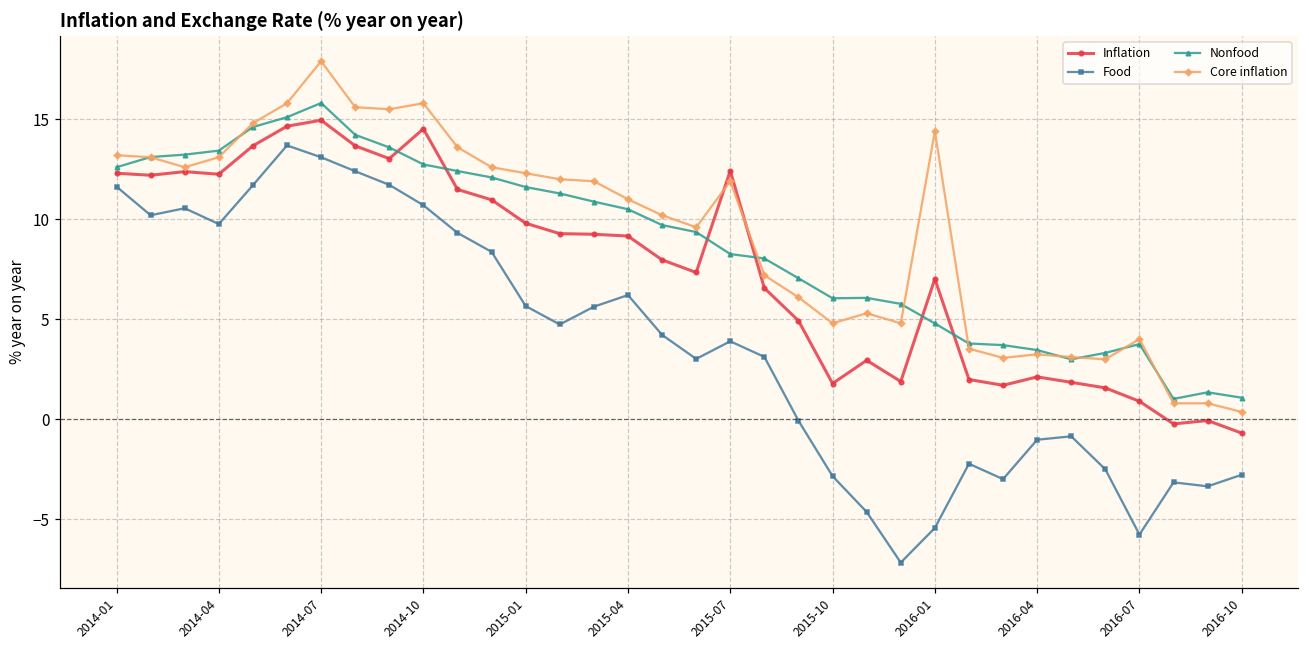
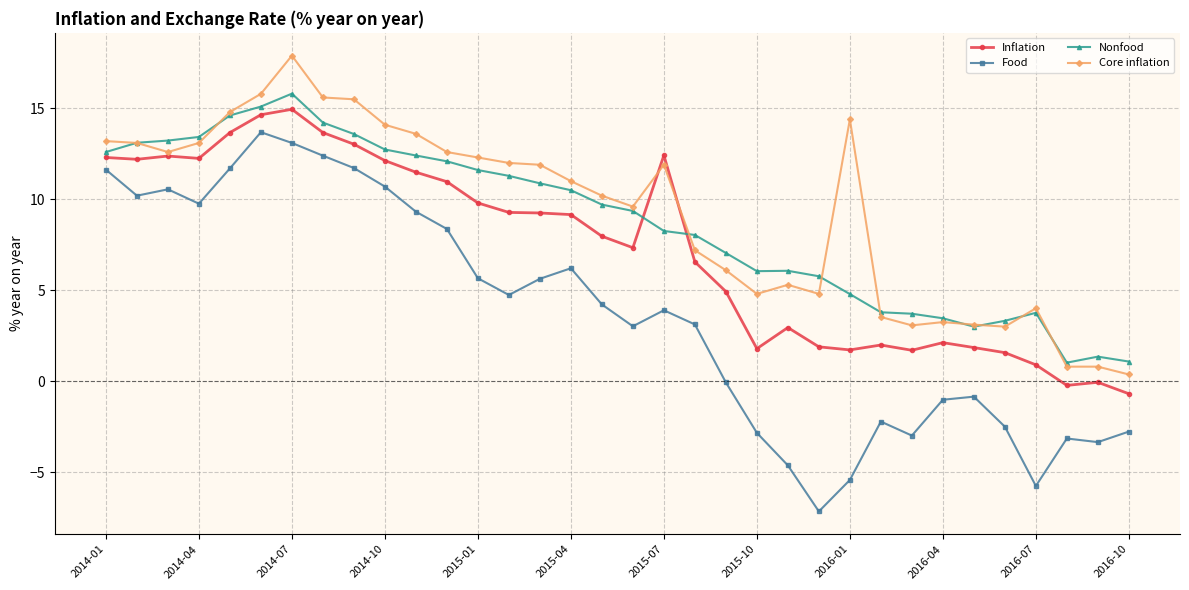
  {
    "Inflation": {
      "2014-01": 12.3,
      "2014-04": 12.3,
      "2014-07": 15.0,
-     "2014-10": 14.5,
+     "2014-10": 12.1,
      "2015-01": 9.8,
      "2015-04": 9.2,
      "2015-07": 12.4,
      "2015-10": 1.8,
-     "2016-01": 7.0,
+     "2016-01": 1.7,
      "2016-04": 2.1,
      "2016-07": 0.9,
      "2016-10": -0.7
    },
    "Core inflation": {
      "2014-01": 13.2,
      "2014-04": 13.1,
      "2014-07": 17.9,
-     "2014-10": 15.8,
+     "2014-10": 14.1,
      "2015-01": 12.3,
      "2015-04": 11.0,
      "2015-07": 11.9,
      "2015-10": 4.8,
      "2016-01": 14.4,
      "2016-04": 3.3,
      "2016-07": 4.0,
      "2016-10": 0.4
    }
  }
